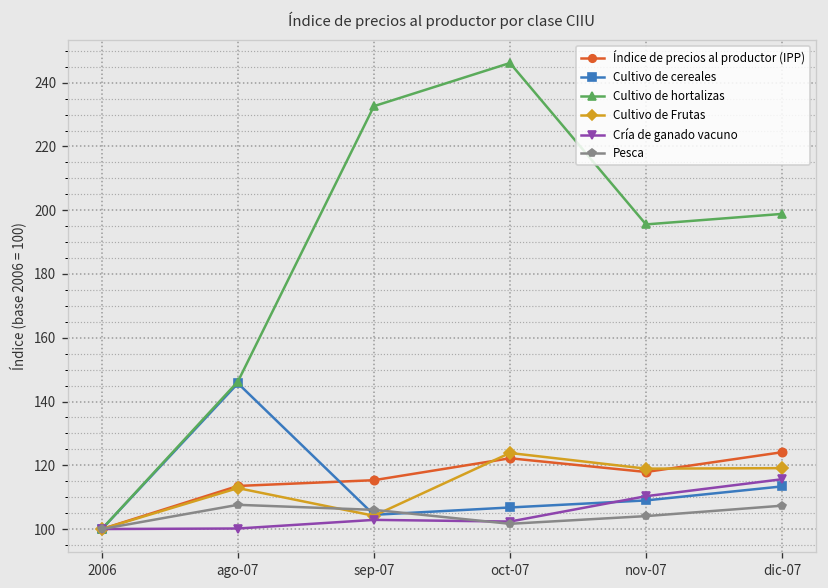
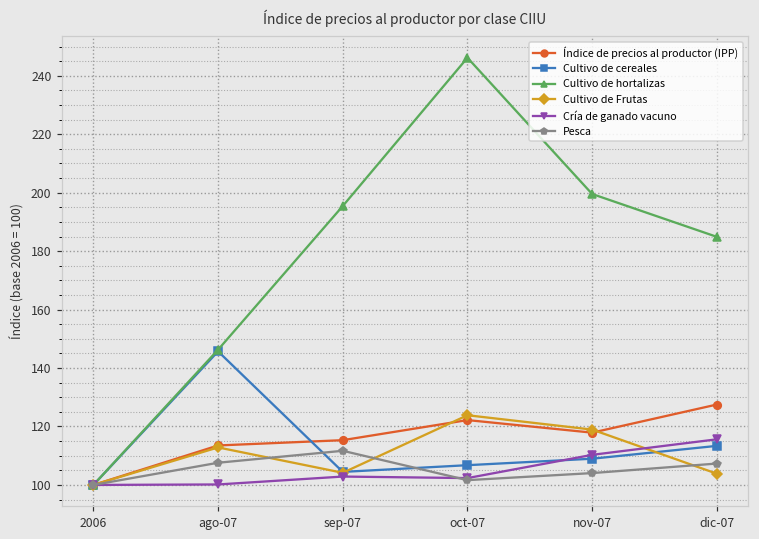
  {
    "Índice de precios al productor (IPP)": {
      "sep-07": 115,
      "oct-07": 122,
      "nov-07": 118,
-     "dic-07": 124
+     "dic-07": 128
    },
    "Cultivo de cereales": {
      "oct-07": 107,
      "nov-07": 109,
      "dic-07": 113
    },
    "Cultivo de hortalizas": {
-     "sep-07": 233,
+     "sep-07": 195,
      "oct-07": 246,
-     "nov-07": 196,
-     "dic-07": 199
+     "nov-07": 200,
+     "dic-07": 185
    },
    "Cultivo de Frutas": {
      "oct-07": 124,
      "nov-07": 119,
-     "dic-07": 119
+     "dic-07": 104
    },
    "Cría de ganado vacuno": {
      "ago-07": 100,
      "sep-07": 103,
      "nov-07": 110,
      "dic-07": 116
    },
    "Pesca": {
      "ago-07": 108,
-     "sep-07": 106,
+     "sep-07": 112,
      "nov-07": 104,
      "dic-07": 107
    }
  }
